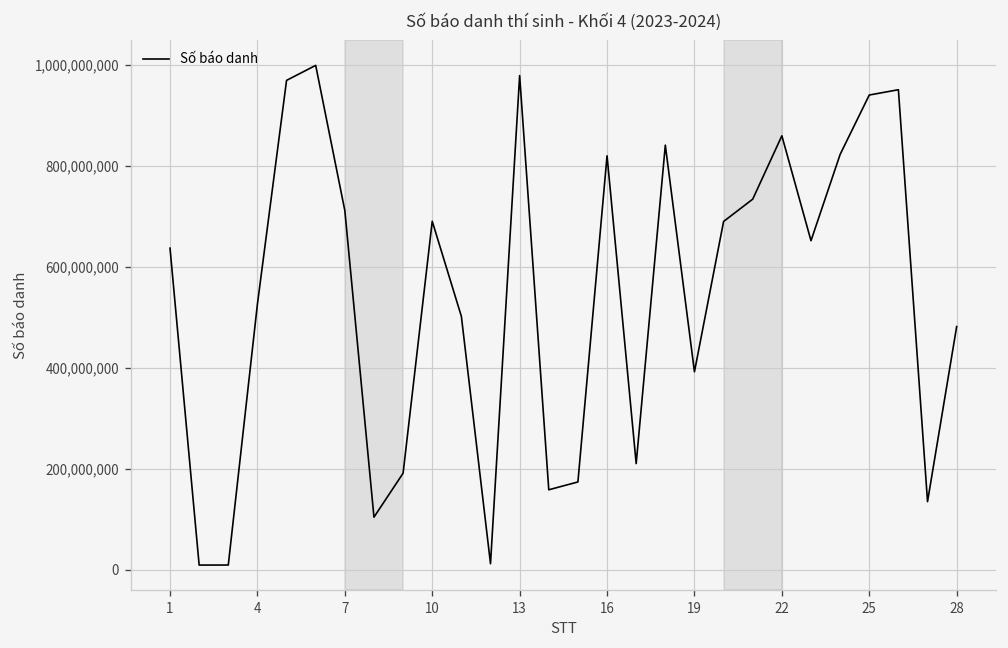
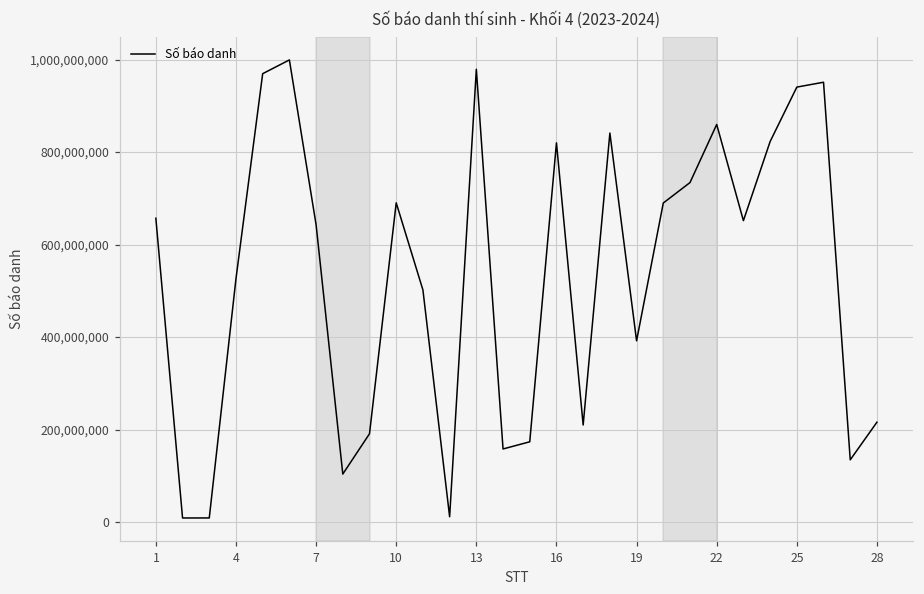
  {
-   "1": "640,000,000",
+   "1": "660,000,000",
    "4": "530,000,000",
-   "7": "710,000,000",
+   "7": "640,000,000",
    "10": "690,000,000",
    "13": "980,000,000",
    "16": "820,000,000",
    "19": "390,000,000",
    "22": "860,000,000",
    "25": "940,000,000",
-   "28": "480,000,000"
+   "28": "220,000,000"
  }
